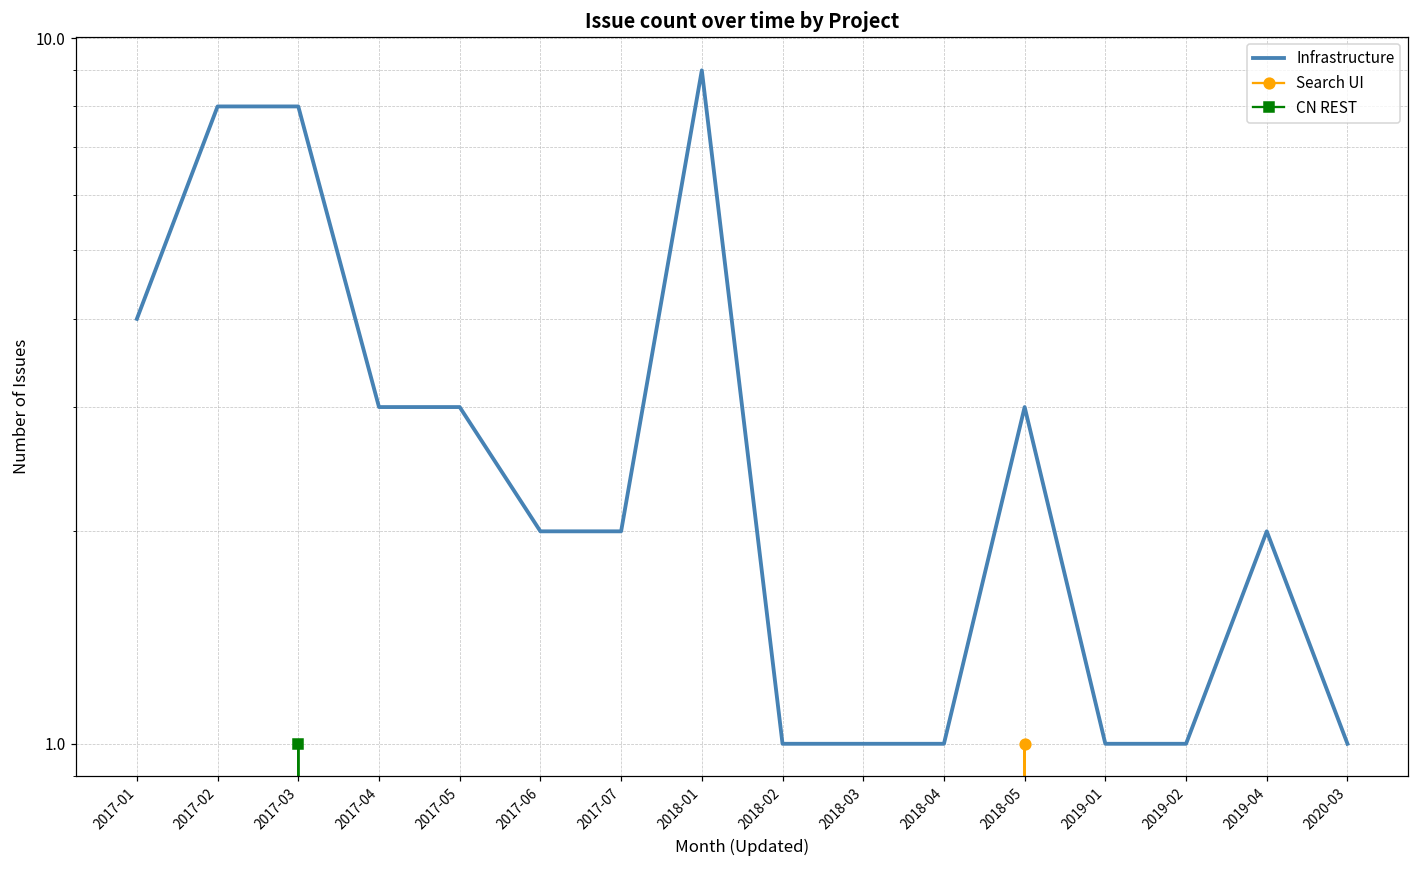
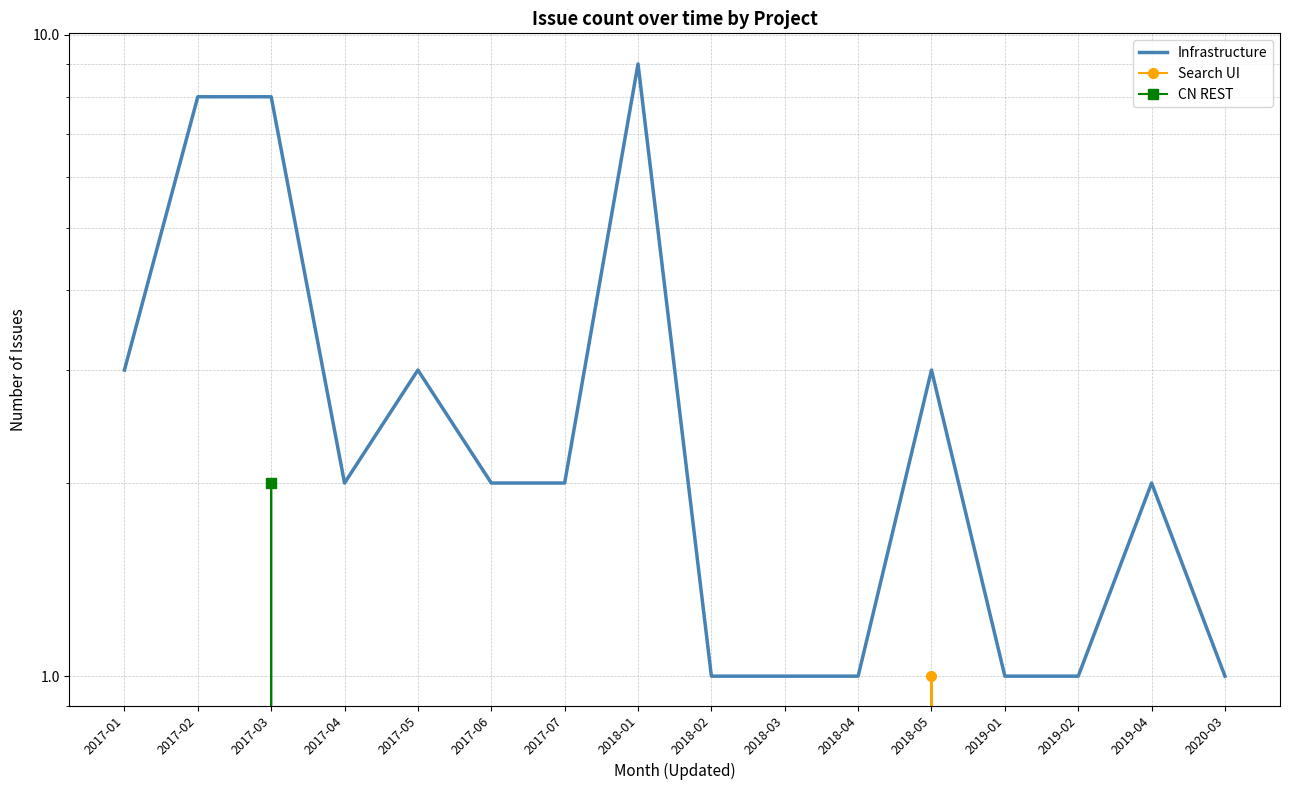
  {
    "Infrastructure": {
-     "2017-01": 4,
+     "2017-01": 3,
      "2017-02": 8,
      "2017-03": 8,
-     "2017-04": 3,
+     "2017-04": 2,
      "2017-05": 3,
      "2017-06": 2,
      "2017-07": 2,
      "2018-01": 9,
      "2018-02": 1,
      "2018-03": 1,
      "2018-04": 1,
      "2018-05": 3,
      "2019-01": 1,
      "2019-02": 1,
      "2019-04": 2,
      "2020-03": 1
    },
    "Search UI": {
      "2018-05": 1
    },
    "CN REST": {
-     "2017-03": 1
+     "2017-03": 2
    }
  }
